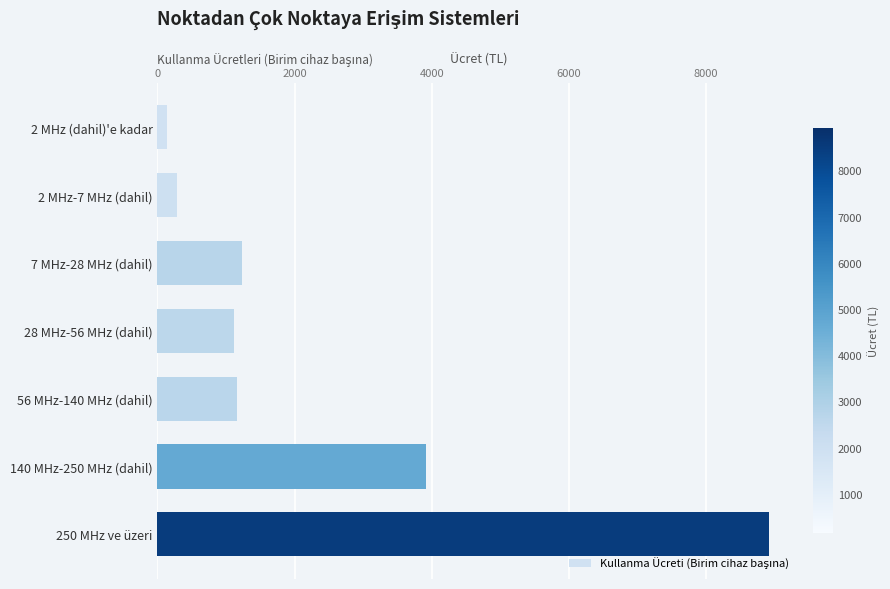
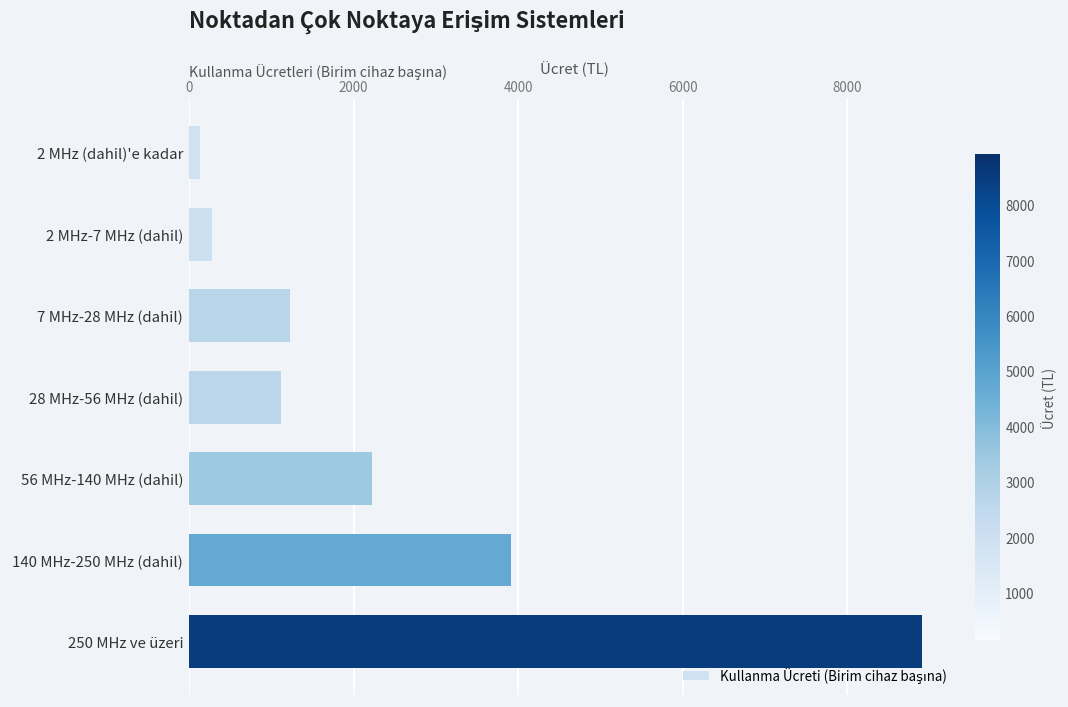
  {
    "2 MHz (dahil)'e kadar": 100,
    "2 MHz-7 MHz (dahil)": 300,
    "7 MHz-28 MHz (dahil)": 1200,
    "28 MHz-56 MHz (dahil)": 1100,
-   "56 MHz-140 MHz (dahil)": 1200,
+   "56 MHz-140 MHz (dahil)": 2200,
    "140 MHz-250 MHz (dahil)": 3900,
    "250 MHz ve üzeri": 8900
  }
